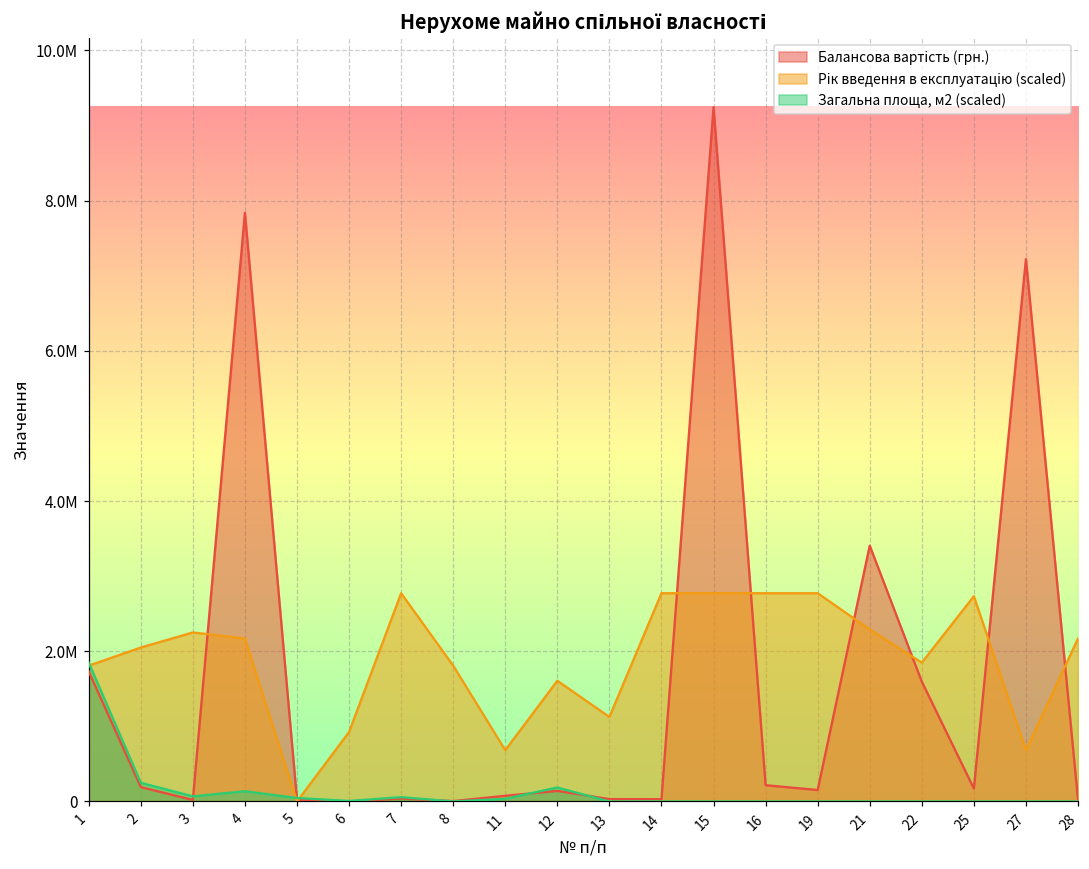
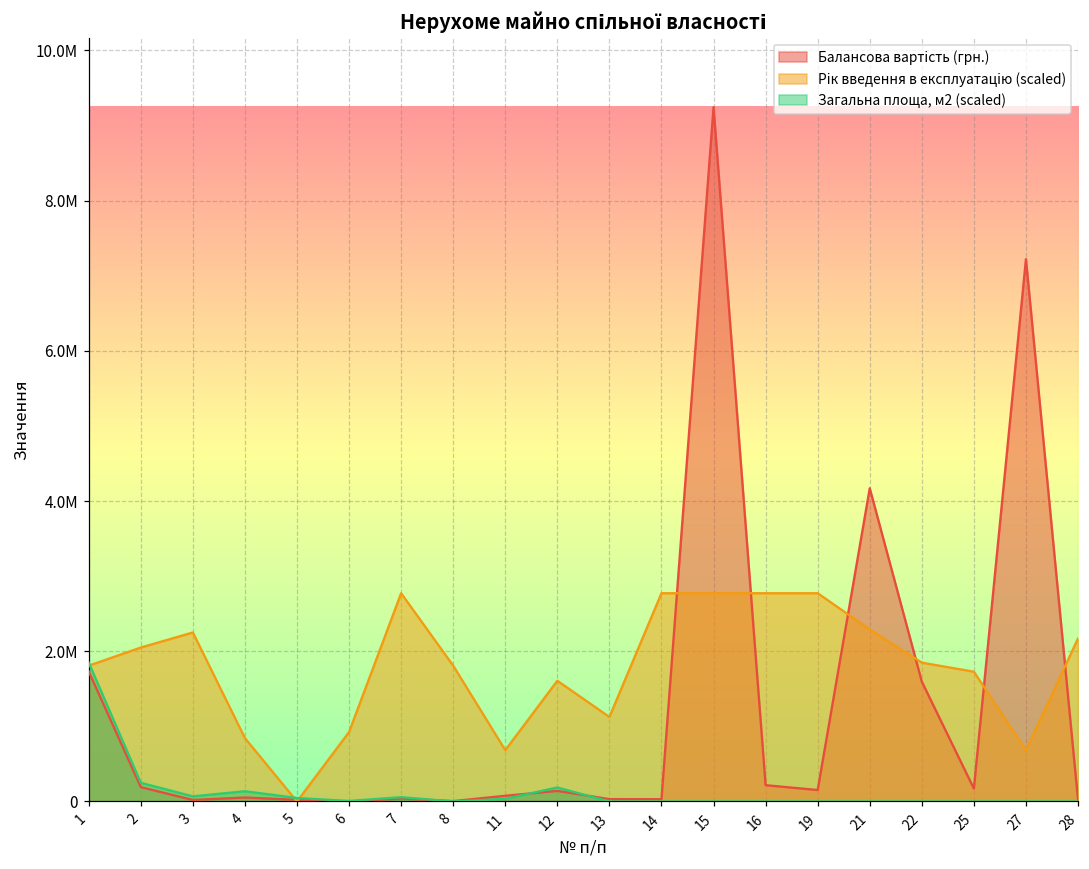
  {
    "Балансова вартість (грн.)": {
      "1": 1700000,
      "2": 200000,
      "3": 0,
-     "4": 7800000,
+     "4": 100000,
      "11": 100000,
      "12": 100000,
      "15": 9200000,
      "16": 200000,
      "19": 200000,
-     "21": 3400000,
+     "21": 4200000,
      "22": 1600000,
      "25": 200000,
      "27": 7200000
    },
    "Рік введення в експлуатацію (scaled)": {
      "1": 1800000,
      "2": 2000000,
      "3": 2300000,
-     "4": 2200000,
+     "4": 800000,
      "6": 900000,
      "7": 2800000,
      "8": 1800000,
      "11": 700000,
      "12": 1600000,
      "13": 1100000,
      "14": 2800000,
      "15": 2800000,
      "16": 2800000,
      "19": 2800000,
      "21": 2300000,
      "22": 1800000,
-     "25": 2700000,
+     "25": 1700000,
      "27": 700000,
      "28": 2200000
    },
    "Загальна площа, м2 (scaled)": {
      "1": 1800000,
      "2": 200000,
      "3": 100000,
      "4": 100000,
      "11": 0,
      "12": 200000,
      "15": 0,
      "16": 0,
      "19": 0,
      "21": 0,
      "22": 0,
      "25": 0,
      "27": 0
    }
  }
